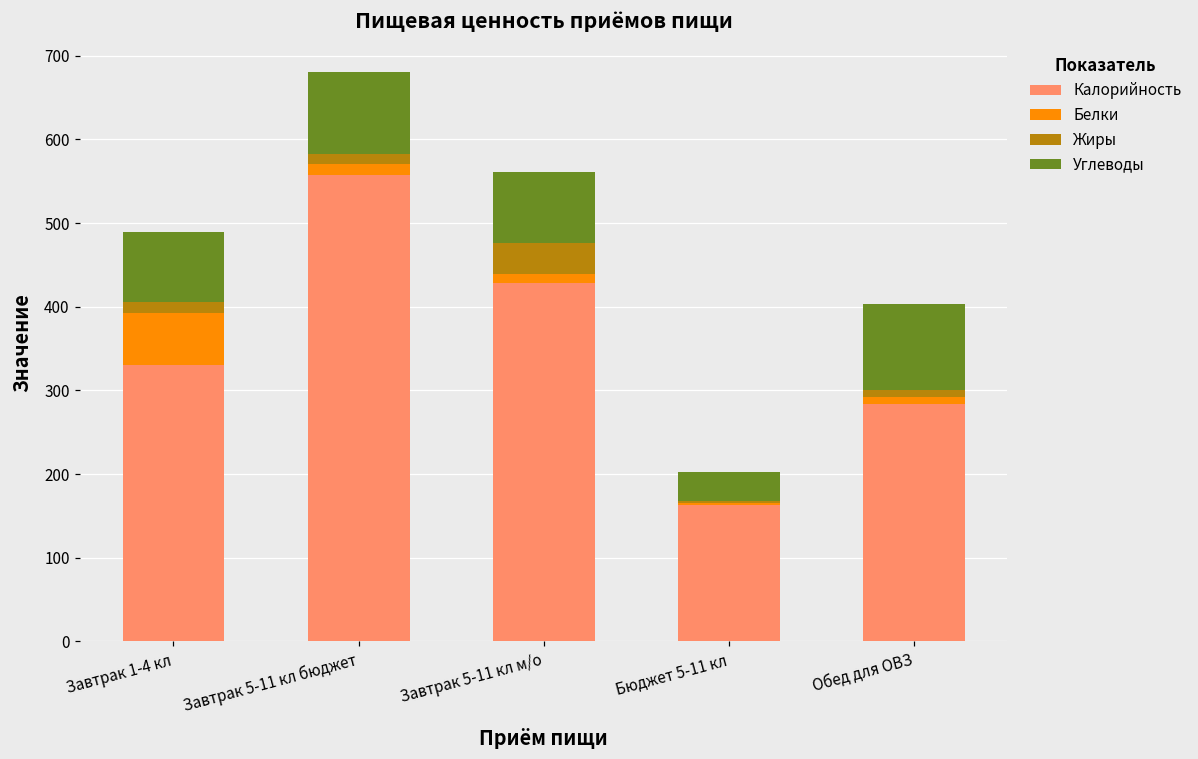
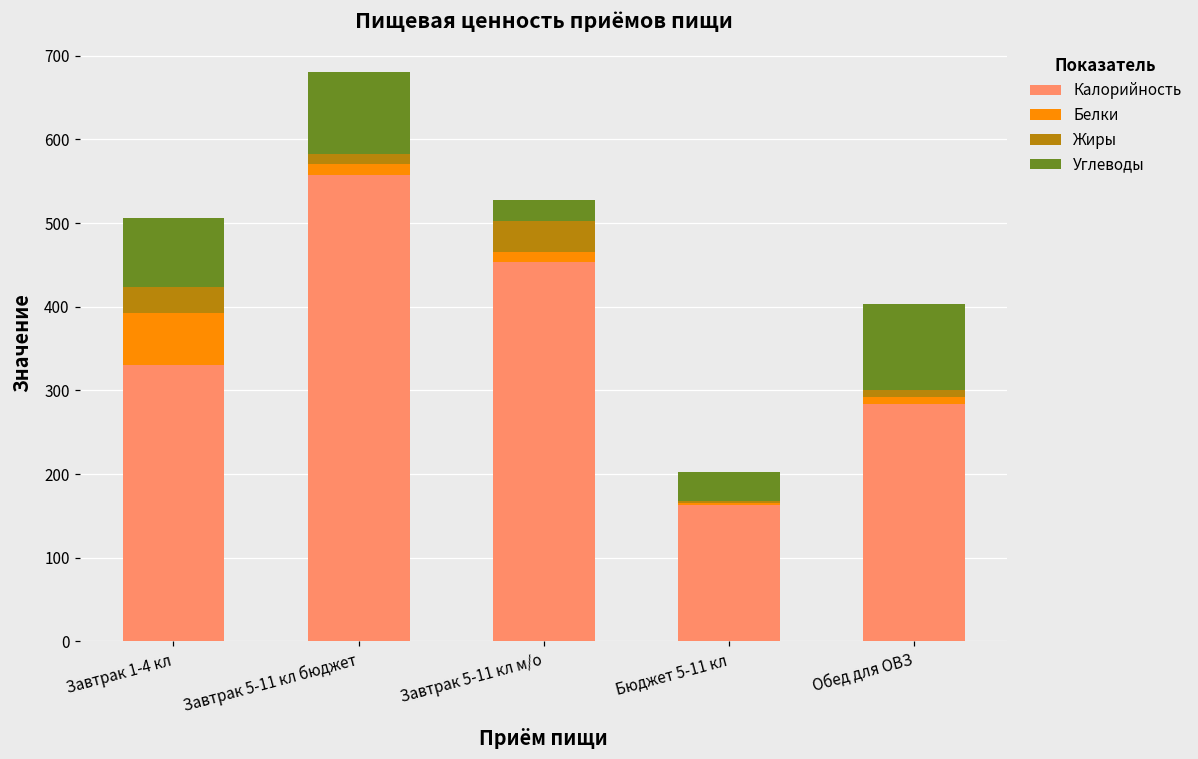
  {
    "Калорийность": {
      "Завтрак 1-4 кл": 330,
      "Завтрак 5-11 кл бюджет": 560,
-     "Завтрак 5-11 кл м/о": 430,
+     "Завтрак 5-11 кл м/о": 450,
      "Бюджет 5-11 кл": 160,
      "Обед для ОВЗ": 280
    },
    "Белки": {
      "Завтрак 1-4 кл": 60,
      "Завтрак 5-11 кл бюджет": 10,
      "Завтрак 5-11 кл м/о": 10,
      "Обед для ОВЗ": 10
    },
    "Жиры": {
-     "Завтрак 1-4 кл": 10,
+     "Завтрак 1-4 кл": 30,
      "Завтрак 5-11 кл бюджет": 10,
      "Завтрак 5-11 кл м/о": 40,
      "Обед для ОВЗ": 10
    },
    "Углеводы": {
      "Завтрак 1-4 кл": 80,
      "Завтрак 5-11 кл бюджет": 100,
-     "Завтрак 5-11 кл м/о": 90,
+     "Завтрак 5-11 кл м/о": 30,
      "Бюджет 5-11 кл": 30,
      "Обед для ОВЗ": 100
    }
  }
